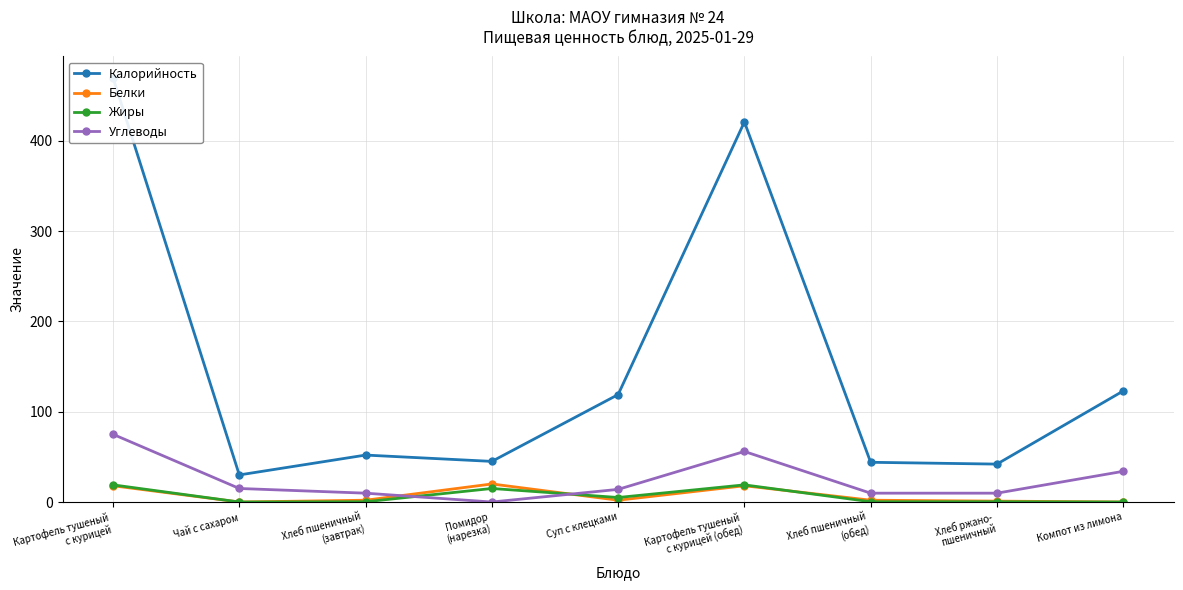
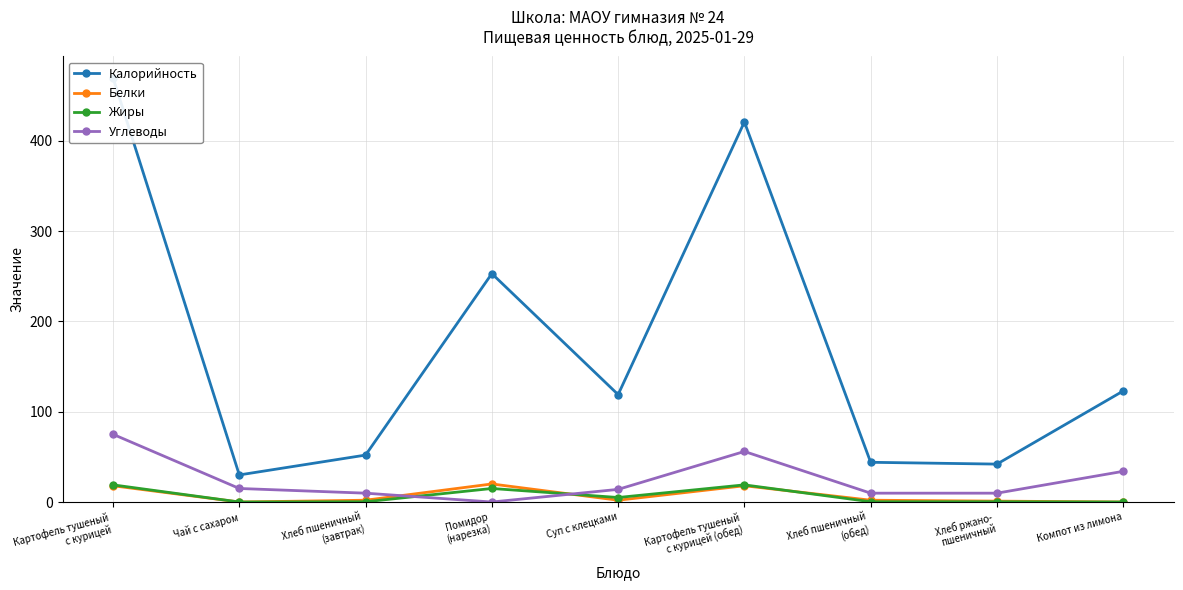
  {
    "Калорийность": {
      "Чай с сахаром": 30,
      "Хлеб пшеничный (завтрак)": 50,
-     "Помидор (нарезка)": 50,
+     "Помидор (нарезка)": 250,
      "Суп с клецками": 120,
      "Картофель тушеный с курицей (обед)": 420,
      "Хлеб пшеничный (обед)": 40,
      "Хлеб ржано- пшеничный": 40,
      "Компот из лимона": 120
    },
    "Белки": {
      "Помидор (нарезка)": 20,
      "Суп с клецками": 0
    },
    "Жиры": {
      "Помидор (нарезка)": 20,
      "Суп с клецками": 10
    },
    "Углеводы": {
      "Картофель тушеный с курицей": 80,
      "Чай с сахаром": 20,
      "Хлеб пшеничный (завтрак)": 10,
      "Помидор (нарезка)": 0,
      "Суп с клецками": 10,
      "Картофель тушеный с курицей (обед)": 60,
      "Хлеб пшеничный (обед)": 10,
      "Хлеб ржано- пшеничный": 10,
      "Компот из лимона": 30
    }
  }
